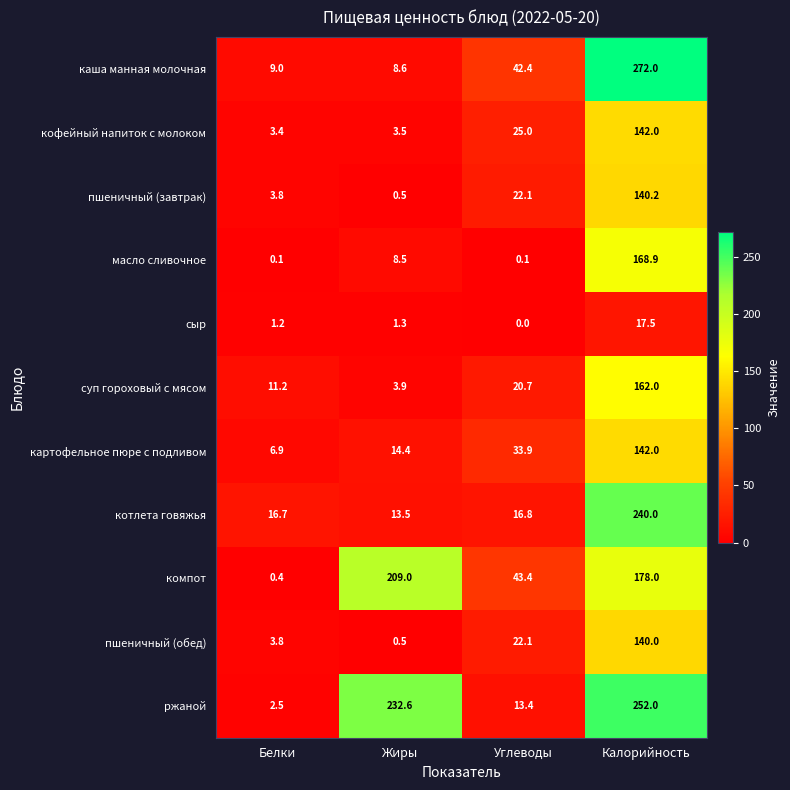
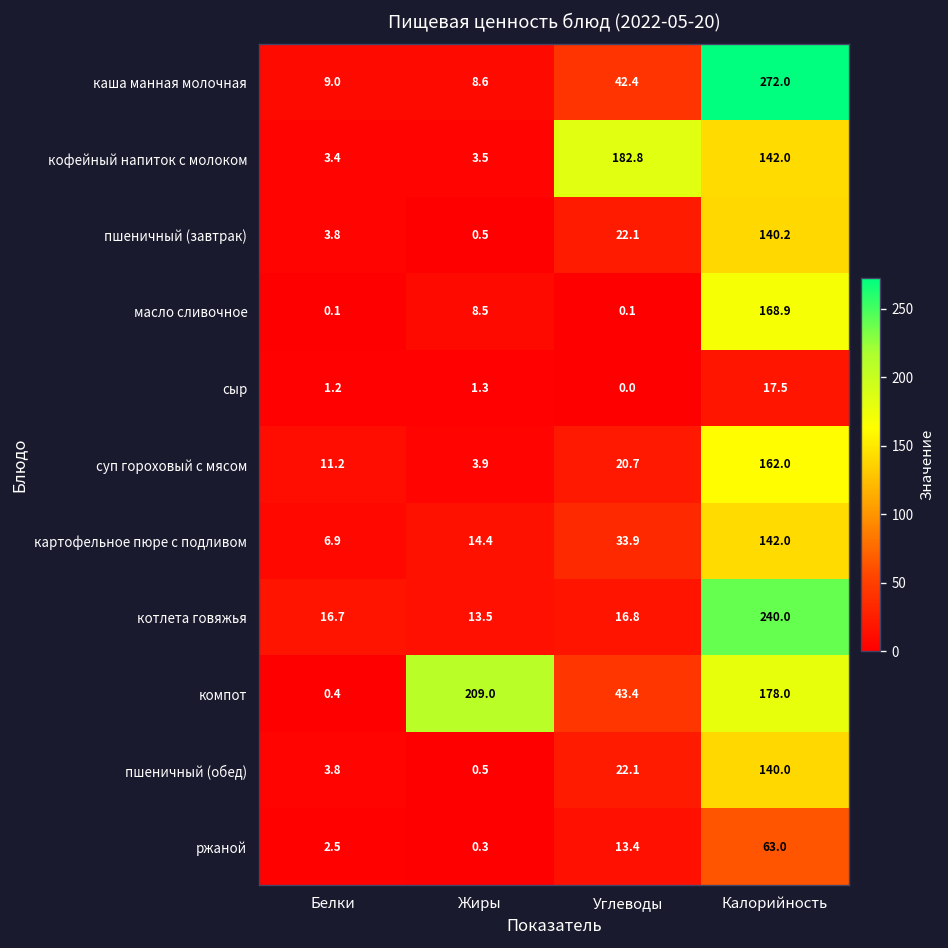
  {
    "каша манная молочная": {
      "Белки": 9.0,
      "Жиры": 8.6,
      "Углеводы": 42.4,
      "Калорийность": 272.0
    },
    "кофейный напиток с молоком": {
      "Белки": 3.4,
      "Жиры": 3.5,
-     "Углеводы": 25.0,
+     "Углеводы": 182.8,
      "Калорийность": 142.0
    },
    "пшеничный (завтрак)": {
      "Белки": 3.8,
      "Жиры": 0.5,
      "Углеводы": 22.1,
      "Калорийность": 140.2
    },
    "масло сливочное": {
      "Белки": 0.1,
      "Жиры": 8.5,
      "Углеводы": 0.1,
      "Калорийность": 168.9
    },
    "сыр": {
      "Белки": 1.2,
      "Жиры": 1.3,
      "Углеводы": 0.0,
      "Калорийность": 17.5
    },
    "суп гороховый с мясом": {
      "Белки": 11.2,
      "Жиры": 3.9,
      "Углеводы": 20.7,
      "Калорийность": 162.0
    },
    "картофельное пюре с подливом": {
      "Белки": 6.9,
      "Жиры": 14.4,
      "Углеводы": 33.9,
      "Калорийность": 142.0
    },
    "котлета говяжья": {
      "Белки": 16.7,
      "Жиры": 13.5,
      "Углеводы": 16.8,
      "Калорийность": 240.0
    },
    "компот": {
      "Белки": 0.4,
      "Жиры": 209.0,
      "Углеводы": 43.4,
      "Калорийность": 178.0
    },
    "пшеничный (обед)": {
      "Белки": 3.8,
      "Жиры": 0.5,
      "Углеводы": 22.1,
      "Калорийность": 140.0
    },
    "ржаной": {
      "Белки": 2.5,
-     "Жиры": 232.6,
+     "Жиры": 0.3,
      "Углеводы": 13.4,
-     "Калорийность": 252.0
+     "Калорийность": 63.0
    }
  }
